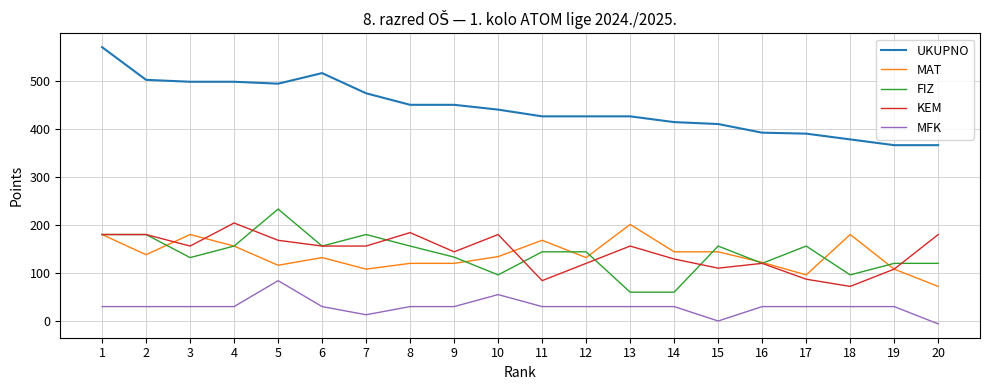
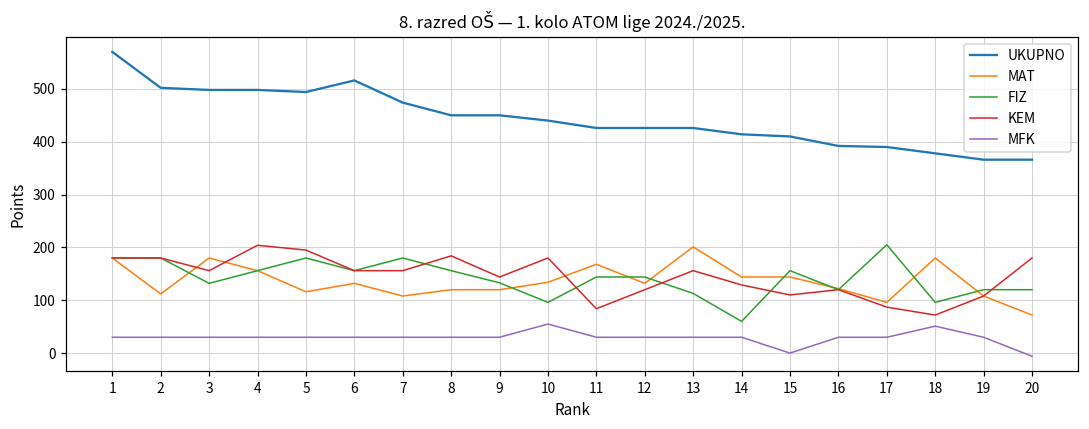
  {
    "UKUPNO": {
      "1": 570,
      "2": 500,
      "3": 500,
      "4": 500,
      "5": 490,
      "6": 520,
      "7": 470,
      "8": 450,
      "9": 450,
      "10": 440,
      "11": 430,
      "12": 430,
      "13": 430,
      "14": 410,
      "15": 410,
      "16": 390,
      "17": 390,
      "18": 380,
      "19": 370,
      "20": 370
    },
    "MAT": {
-     "2": 140,
+     "2": 110,
      "3": 180,
      "5": 120,
      "6": 130,
      "7": 110,
      "8": 120,
      "9": 120,
      "10": 130,
      "11": 170,
      "12": 130,
      "13": 200,
      "14": 140,
      "15": 140,
      "17": 100,
      "18": 180,
      "20": 70
    },
    "FIZ": {
      "3": 130,
-     "5": 230,
+     "5": 180,
      "7": 180,
      "8": 160,
      "9": 130,
      "10": 100,
      "11": 140,
      "12": 140,
-     "13": 60,
+     "13": 110,
      "14": 60,
      "15": 160,
-     "17": 160,
+     "17": 210,
      "18": 100,
      "19": 120,
      "20": 120
    },
    "KEM": {
      "3": 160,
      "4": 200,
-     "5": 170,
+     "5": 200,
      "7": 160,
      "8": 180,
      "9": 140,
      "10": 180,
      "11": 80,
      "12": 120,
      "13": 160,
      "14": 130,
      "15": 110,
      "17": 90,
      "18": 70,
      "20": 180
    },
    "MFK": {
      "1": 30,
      "2": 30,
      "3": 30,
      "4": 30,
-     "5": 80,
+     "5": 30,
      "6": 30,
-     "7": 10,
+     "7": 30,
      "8": 30,
      "9": 30,
      "10": 60,
      "11": 30,
      "12": 30,
      "13": 30,
      "14": 30,
      "15": 0,
      "16": 30,
      "17": 30,
-     "18": 30,
+     "18": 50,
      "19": 30,
      "20": -10
    }
  }
